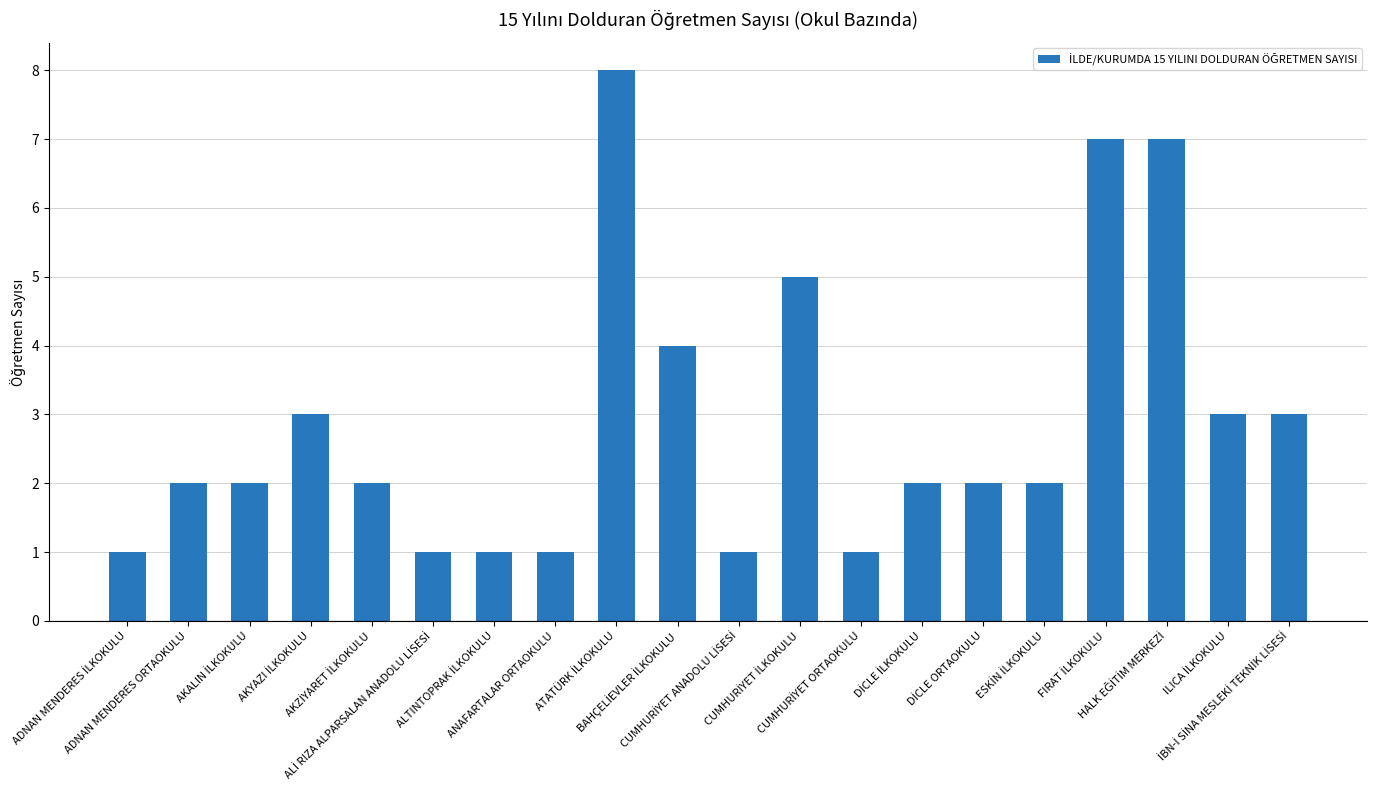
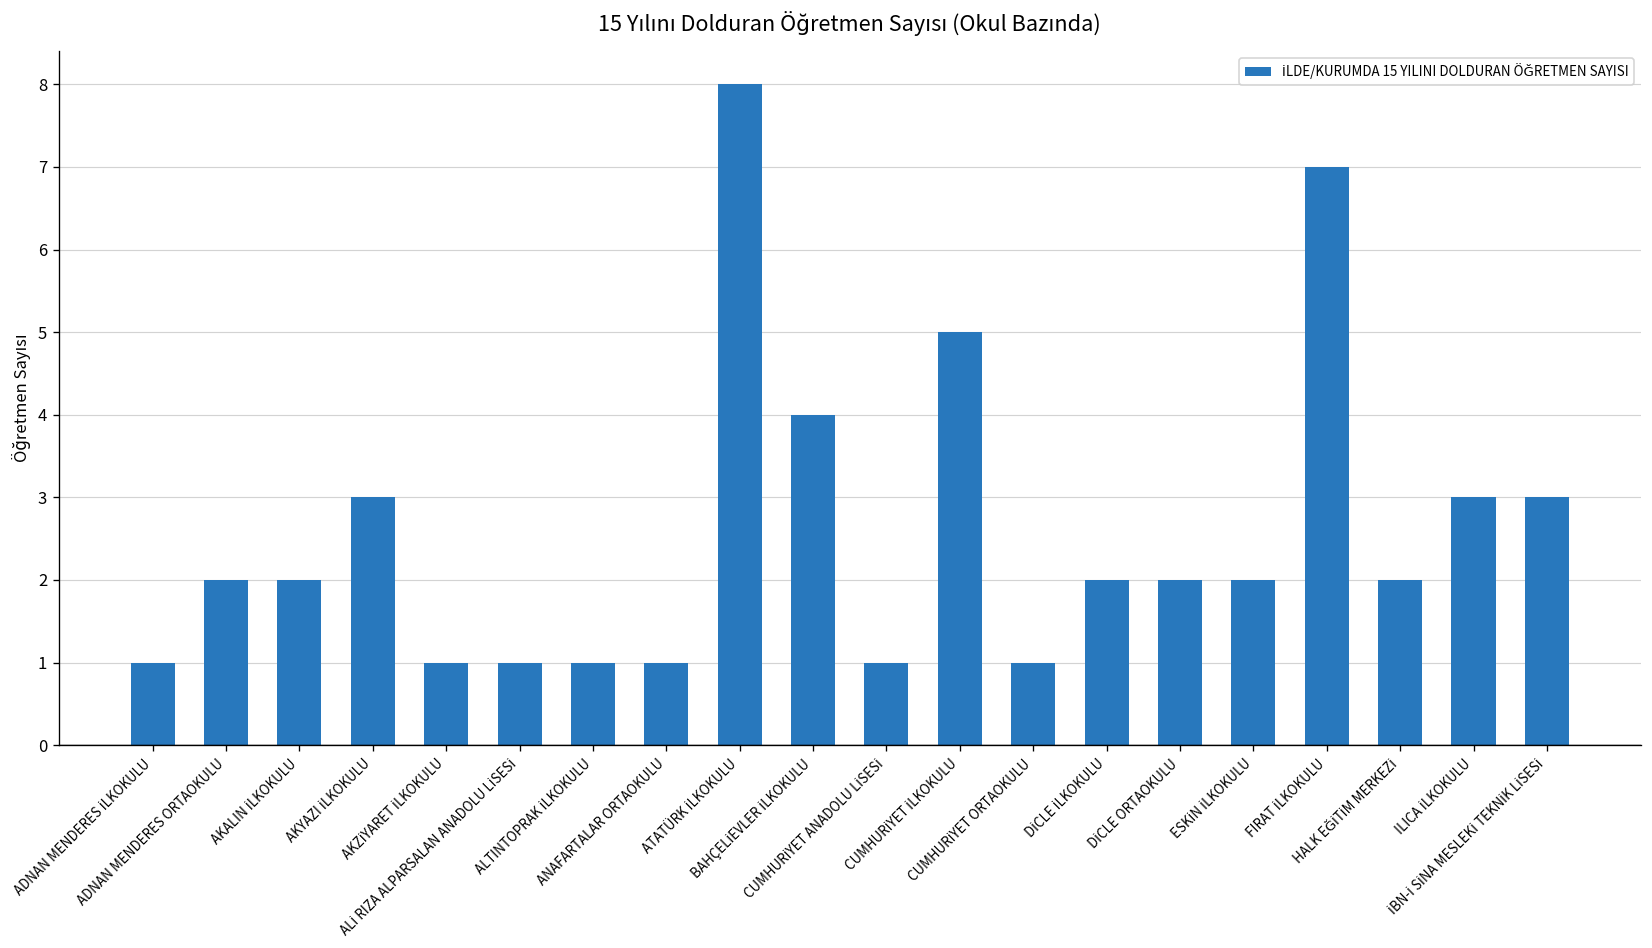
  {
    "ADNAN MENDERES İLKOKULU": 1,
    "ADNAN MENDERES ORTAOKULU": 2,
    "AKALIN İLKOKULU": 2,
    "AKYAZI İLKOKULU": 3,
-   "AKZİYARET İLKOKULU": 2,
+   "AKZİYARET İLKOKULU": 1,
    "ALİ RIZA ALPARSALAN ANADOLU LİSESİ": 1,
    "ALTINTOPRAK İLKOKULU": 1,
    "ANAFARTALAR ORTAOKULU": 1,
    "ATATÜRK İLKOKULU": 8,
    "BAHÇELİEVLER İLKOKULU": 4,
    "CUMHURİYET ANADOLU LİSESİ": 1,
    "CUMHURİYET İLKOKULU": 5,
    "CUMHURİYET ORTAOKULU": 1,
    "DİCLE İLKOKULU": 2,
    "DİCLE ORTAOKULU": 2,
    "ESKİN İLKOKULU": 2,
    "FIRAT İLKOKULU": 7,
-   "HALK EĞİTİM MERKEZİ": 7,
+   "HALK EĞİTİM MERKEZİ": 2,
    "ILICA İLKOKULU": 3,
    "İBN-İ SİNA MESLEKİ TEKNİK LİSESİ": 3
  }
